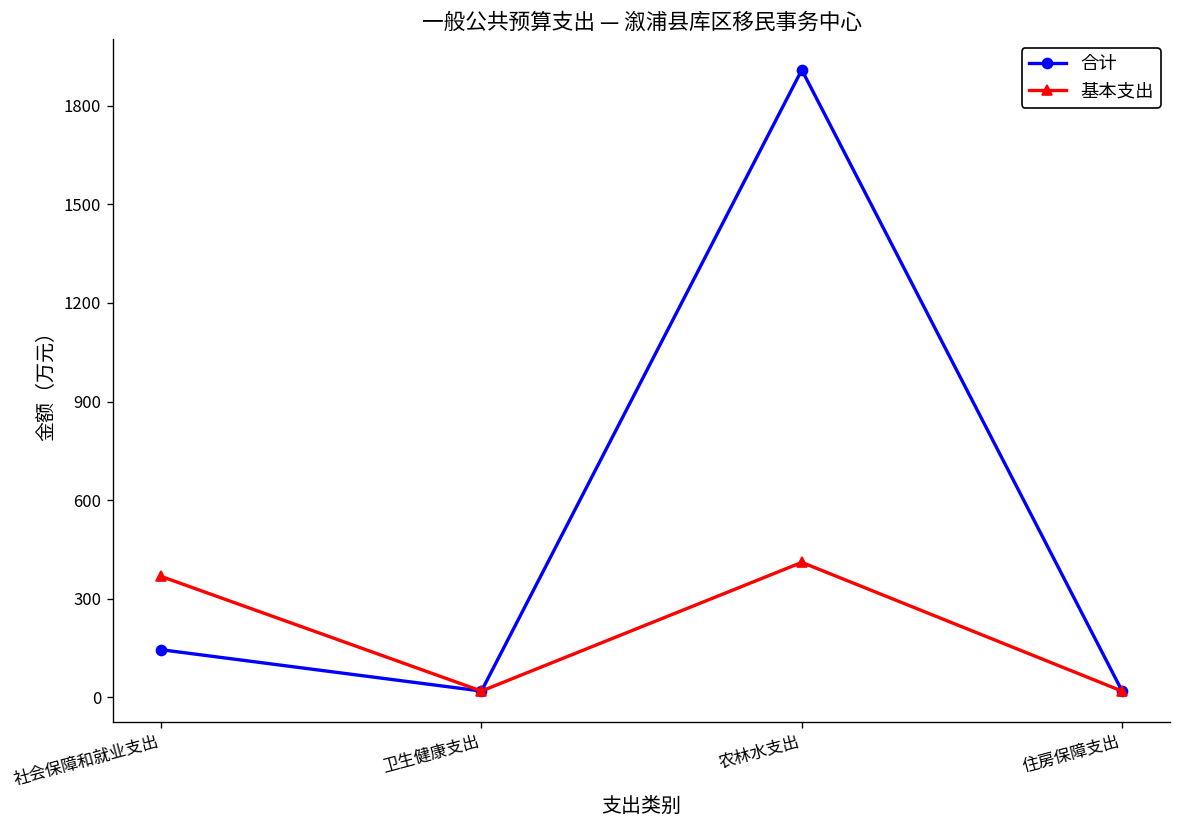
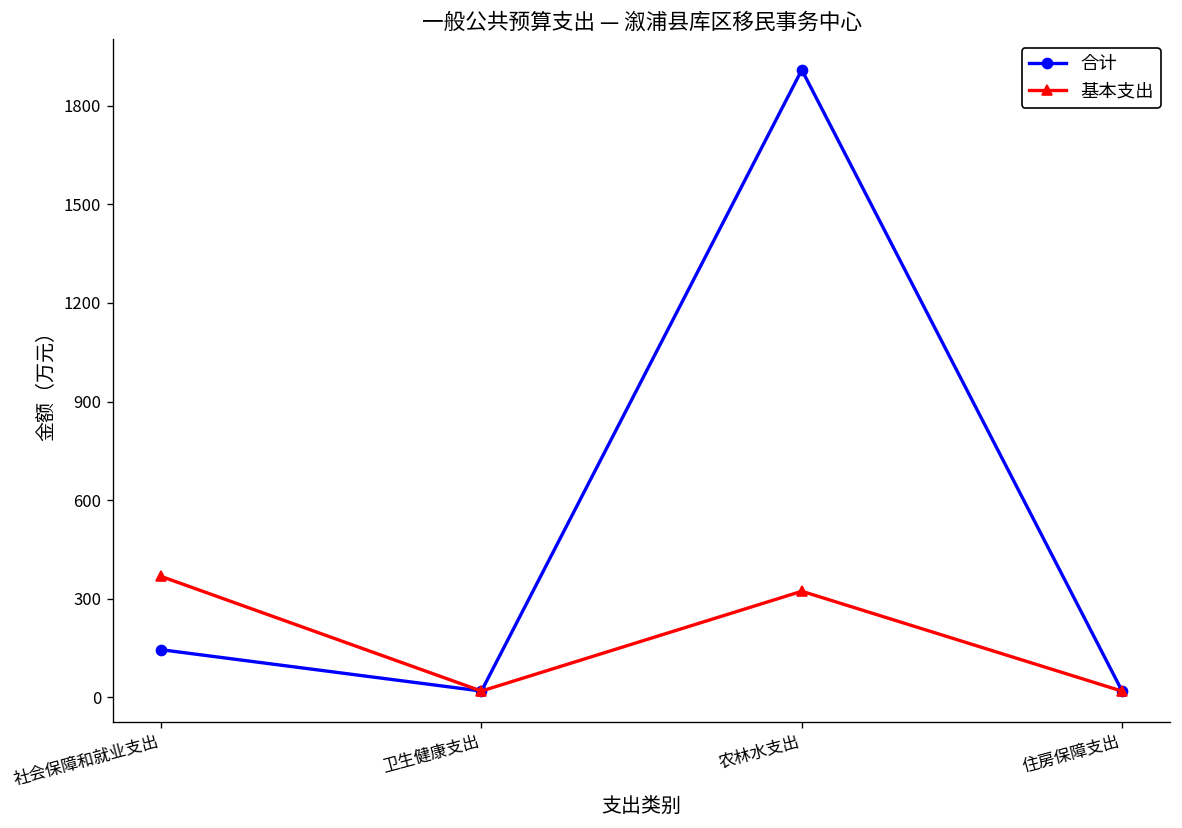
  {
    "合计": {
      "社会保障和就业支出": 140,
      "农林水支出": 1910
    },
    "基本支出": {
      "社会保障和就业支出": 370,
-     "农林水支出": 410
+     "农林水支出": 320
    }
  }
